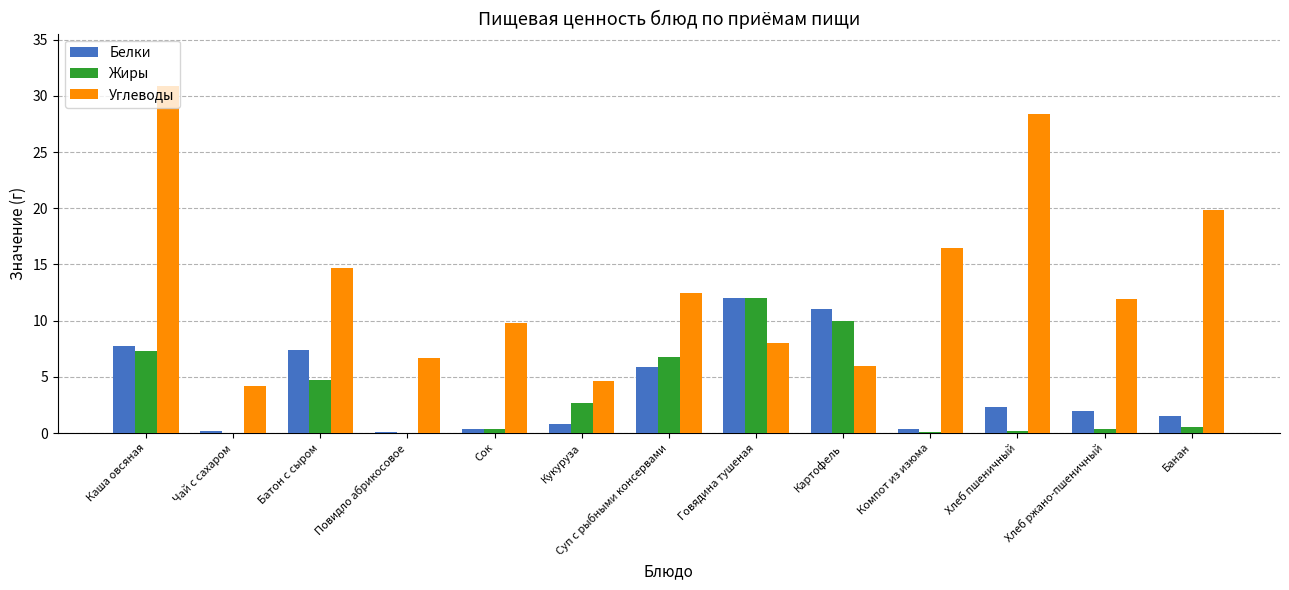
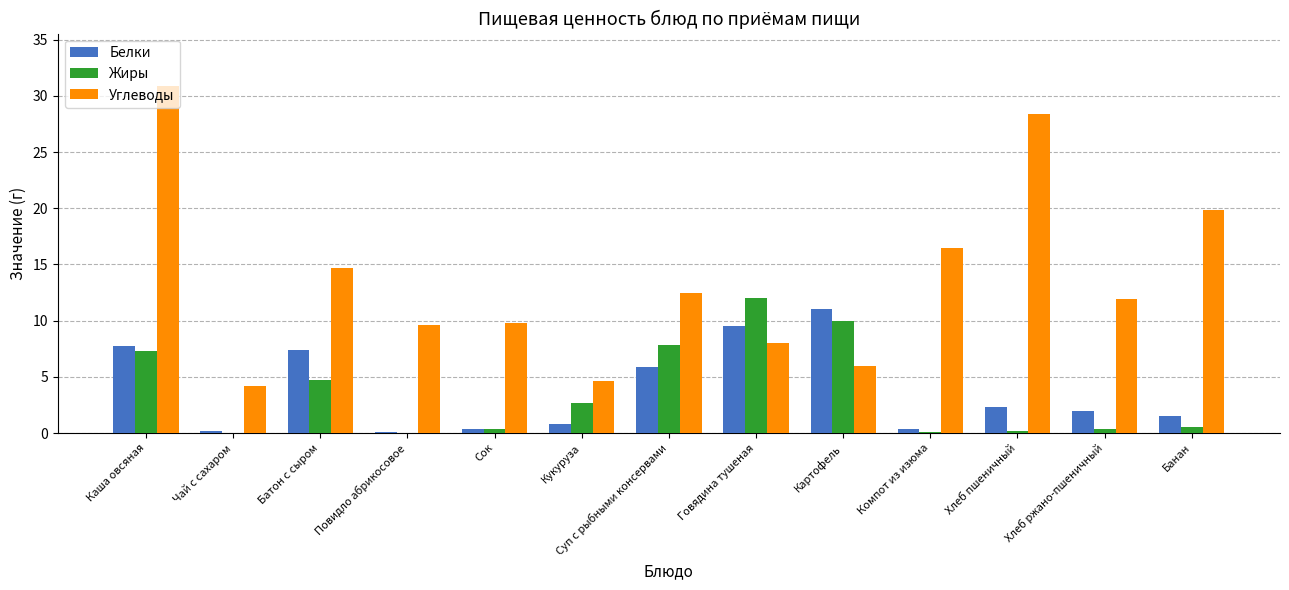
  {
    "Белки": {
      "Каша овсяная": 7.7,
      "Батон с сыром": 7.4,
      "Сок": 0.4,
      "Кукуруза": 0.8,
      "Суп с рыбными консервами": 5.9,
-     "Говядина тушеная": 12.0,
+     "Говядина тушеная": 9.5,
      "Картофель": 11.0,
      "Компот из изюма": 0.4,
      "Хлеб пшеничный": 2.3,
      "Хлеб ржано-пшеничный": 2.0,
      "Банан": 1.5
    },
    "Жиры": {
      "Каша овсяная": 7.3,
      "Чай с сахаром": 0.0,
      "Батон с сыром": 4.7,
      "Повидло абрикосовое": 0.0,
      "Сок": 0.4,
      "Кукуруза": 2.7,
-     "Суп с рыбными консервами": 6.8,
+     "Суп с рыбными консервами": 7.8,
      "Говядина тушеная": 12.0,
      "Картофель": 10.0,
      "Хлеб ржано-пшеничный": 0.4,
      "Банан": 0.5
    },
    "Углеводы": {
      "Чай с сахаром": 4.2,
      "Батон с сыром": 14.7,
-     "Повидло абрикосовое": 6.7,
+     "Повидло абрикосовое": 9.6,
      "Сок": 9.8,
      "Кукуруза": 4.6,
      "Суп с рыбными консервами": 12.5,
      "Говядина тушеная": 8.0,
      "Картофель": 6.0,
      "Компот из изюма": 16.5,
      "Хлеб пшеничный": 28.4,
      "Хлеб ржано-пшеничный": 11.9,
      "Банан": 19.8
    }
  }
